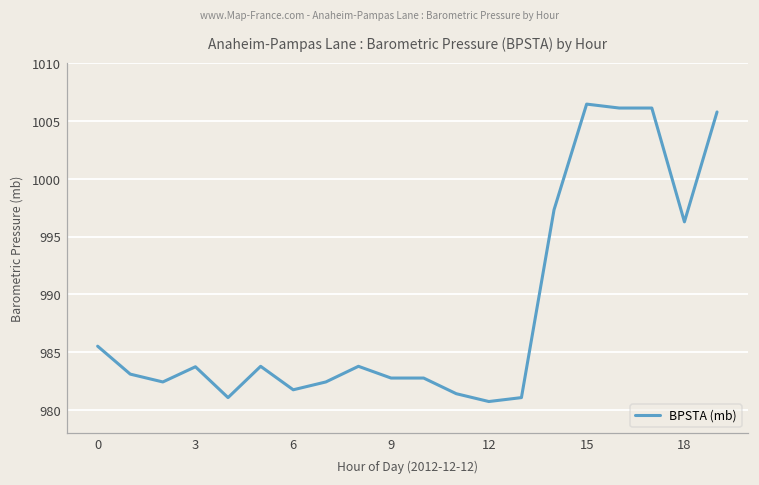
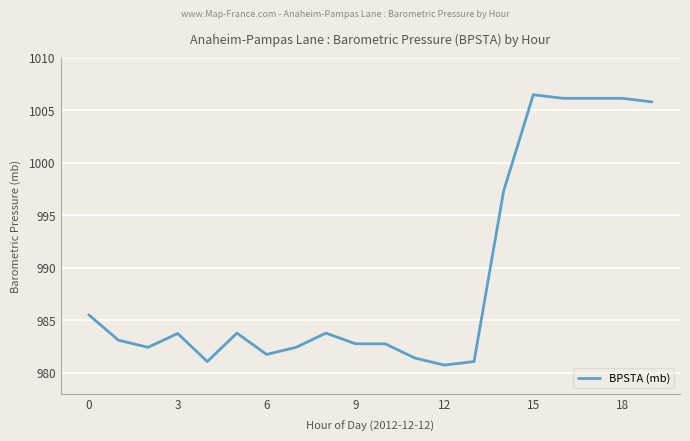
  {
    "0": 985.5,
    "3": 983.7,
    "6": 981.7,
    "9": 982.8,
    "12": 980.7,
    "15": 1006.5,
-   "18": 996.3
+   "18": 1006.1
  }
